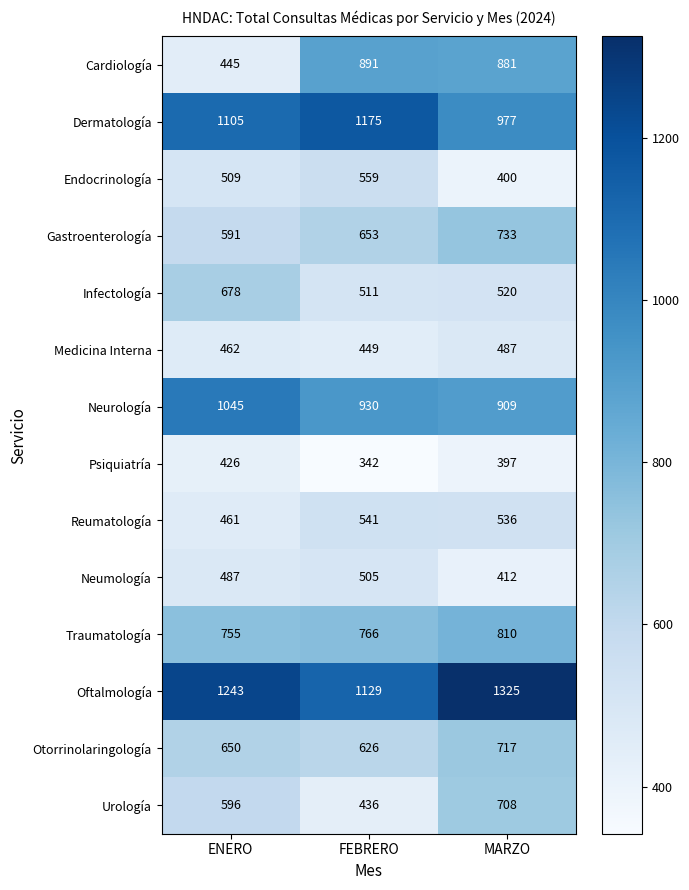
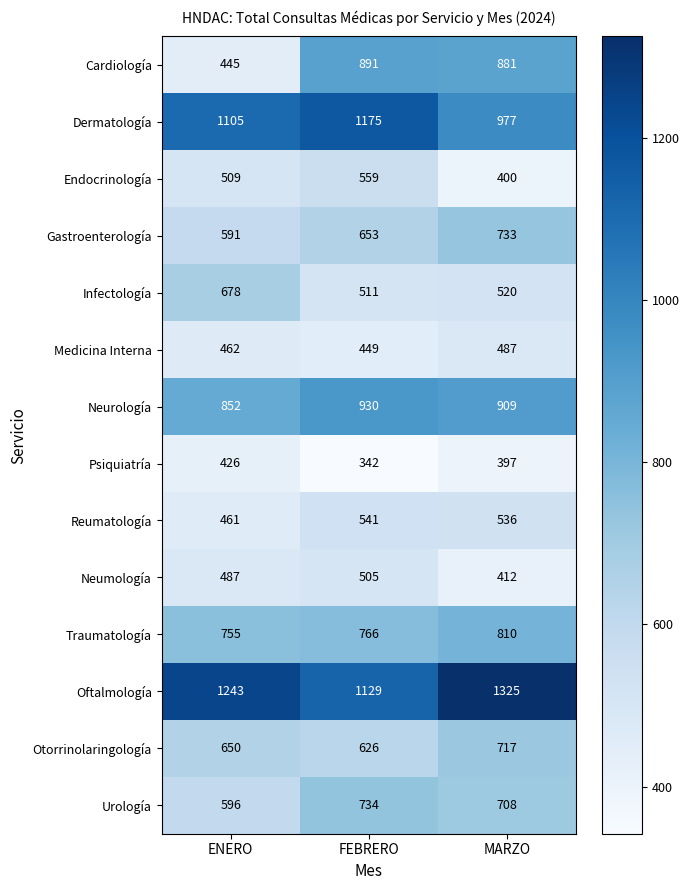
  {
    "Cardiología": {
      "ENERO": 445,
      "FEBRERO": 891,
      "MARZO": 881
    },
    "Dermatología": {
      "ENERO": 1105,
      "FEBRERO": 1175,
      "MARZO": 977
    },
    "Endocrinología": {
      "ENERO": 509,
      "FEBRERO": 559,
      "MARZO": 400
    },
    "Gastroenterología": {
      "ENERO": 591,
      "FEBRERO": 653,
      "MARZO": 733
    },
    "Infectología": {
      "ENERO": 678,
      "FEBRERO": 511,
      "MARZO": 520
    },
    "Medicina Interna": {
      "ENERO": 462,
      "FEBRERO": 449,
      "MARZO": 487
    },
    "Neurología": {
-     "ENERO": 1045,
+     "ENERO": 852,
      "FEBRERO": 930,
      "MARZO": 909
    },
    "Psiquiatría": {
      "ENERO": 426,
      "FEBRERO": 342,
      "MARZO": 397
    },
    "Reumatología": {
      "ENERO": 461,
      "FEBRERO": 541,
      "MARZO": 536
    },
    "Neumología": {
      "ENERO": 487,
      "FEBRERO": 505,
      "MARZO": 412
    },
    "Traumatología": {
      "ENERO": 755,
      "FEBRERO": 766,
      "MARZO": 810
    },
    "Oftalmología": {
      "ENERO": 1243,
      "FEBRERO": 1129,
      "MARZO": 1325
    },
    "Otorrinolaringología": {
      "ENERO": 650,
      "FEBRERO": 626,
      "MARZO": 717
    },
    "Urología": {
      "ENERO": 596,
-     "FEBRERO": 436,
+     "FEBRERO": 734,
      "MARZO": 708
    }
  }
